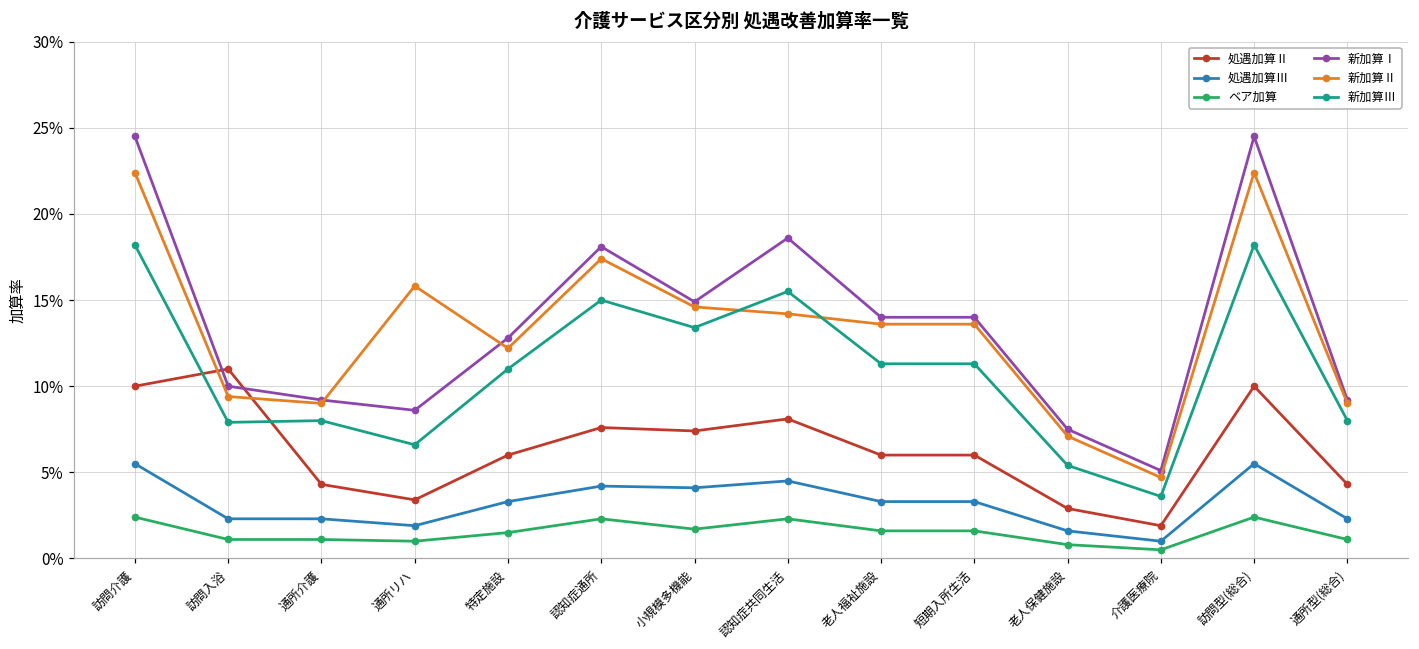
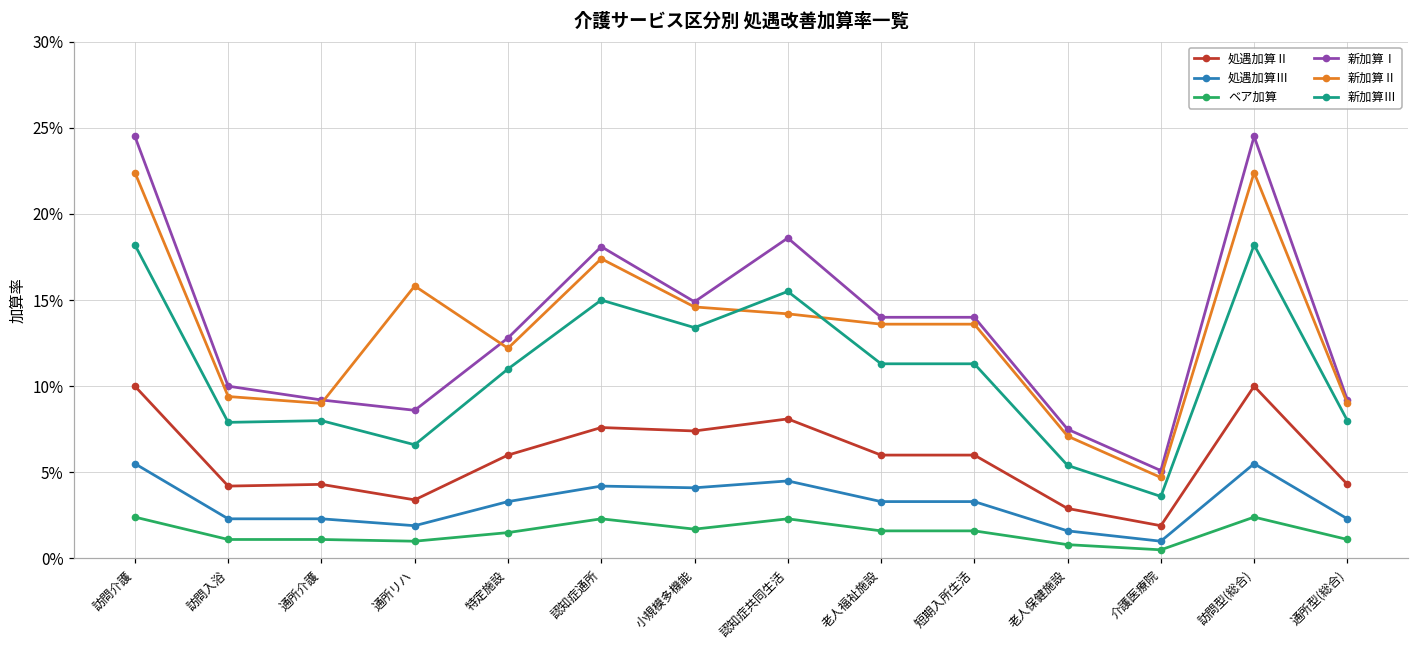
  {
    "処遇加算Ⅱ": {
      "訪問介護": "10.0%",
-     "訪問入浴": "11.0%",
+     "訪問入浴": "4.2%",
      "通所介護": "4.3%",
      "通所リハ": "3.4%",
      "特定施設": "6.0%",
      "認知症通所": "7.6%",
      "小規模多機能": "7.4%",
      "認知症共同生活": "8.1%",
      "老人福祉施設": "6.0%",
      "短期入所生活": "6.0%",
      "老人保健施設": "2.9%",
      "介護医療院": "1.9%",
      "訪問型(総合)": "10.0%",
      "通所型(総合)": "4.3%"
    },
    "処遇加算Ⅲ": {
      "訪問介護": "5.5%",
      "訪問入浴": "2.3%",
      "通所介護": "2.3%",
      "通所リハ": "1.9%",
      "特定施設": "3.3%",
      "認知症通所": "4.2%",
      "小規模多機能": "4.1%",
      "認知症共同生活": "4.5%",
      "老人福祉施設": "3.3%",
      "短期入所生活": "3.3%",
      "老人保健施設": "1.6%",
      "介護医療院": "1.0%",
      "訪問型(総合)": "5.5%",
      "通所型(総合)": "2.3%"
    },
    "新加算Ⅰ": {
      "訪問介護": "24.5%",
      "訪問入浴": "10.0%",
      "通所介護": "9.2%",
      "通所リハ": "8.6%",
      "特定施設": "12.8%",
      "認知症通所": "18.1%",
      "小規模多機能": "14.9%",
      "認知症共同生活": "18.6%",
      "老人福祉施設": "14.0%",
      "短期入所生活": "14.0%",
      "老人保健施設": "7.5%",
      "介護医療院": "5.1%",
      "訪問型(総合)": "24.5%",
      "通所型(総合)": "9.2%"
    },
    "新加算Ⅱ": {
      "訪問介護": "22.4%",
      "訪問入浴": "9.4%",
      "通所介護": "9.0%",
      "通所リハ": "15.8%",
      "特定施設": "12.2%",
      "認知症通所": "17.4%",
      "小規模多機能": "14.6%",
      "認知症共同生活": "14.2%",
      "老人福祉施設": "13.6%",
      "短期入所生活": "13.6%",
      "老人保健施設": "7.1%",
      "介護医療院": "4.7%",
      "訪問型(総合)": "22.4%",
      "通所型(総合)": "9.0%"
    }
  }
